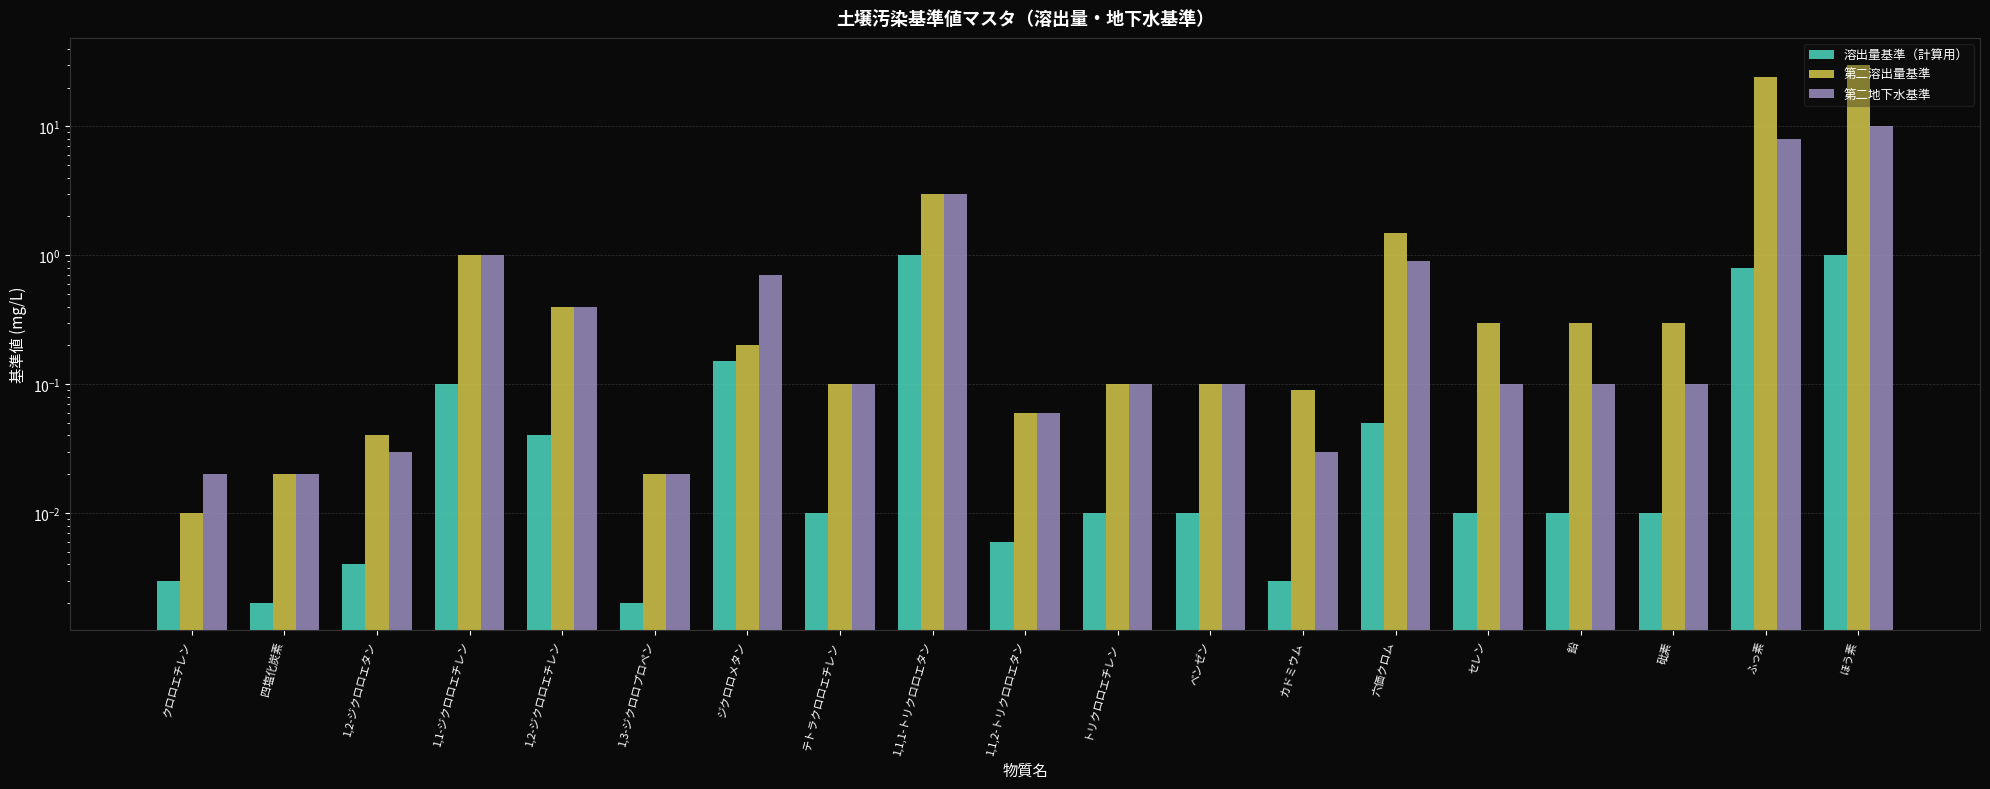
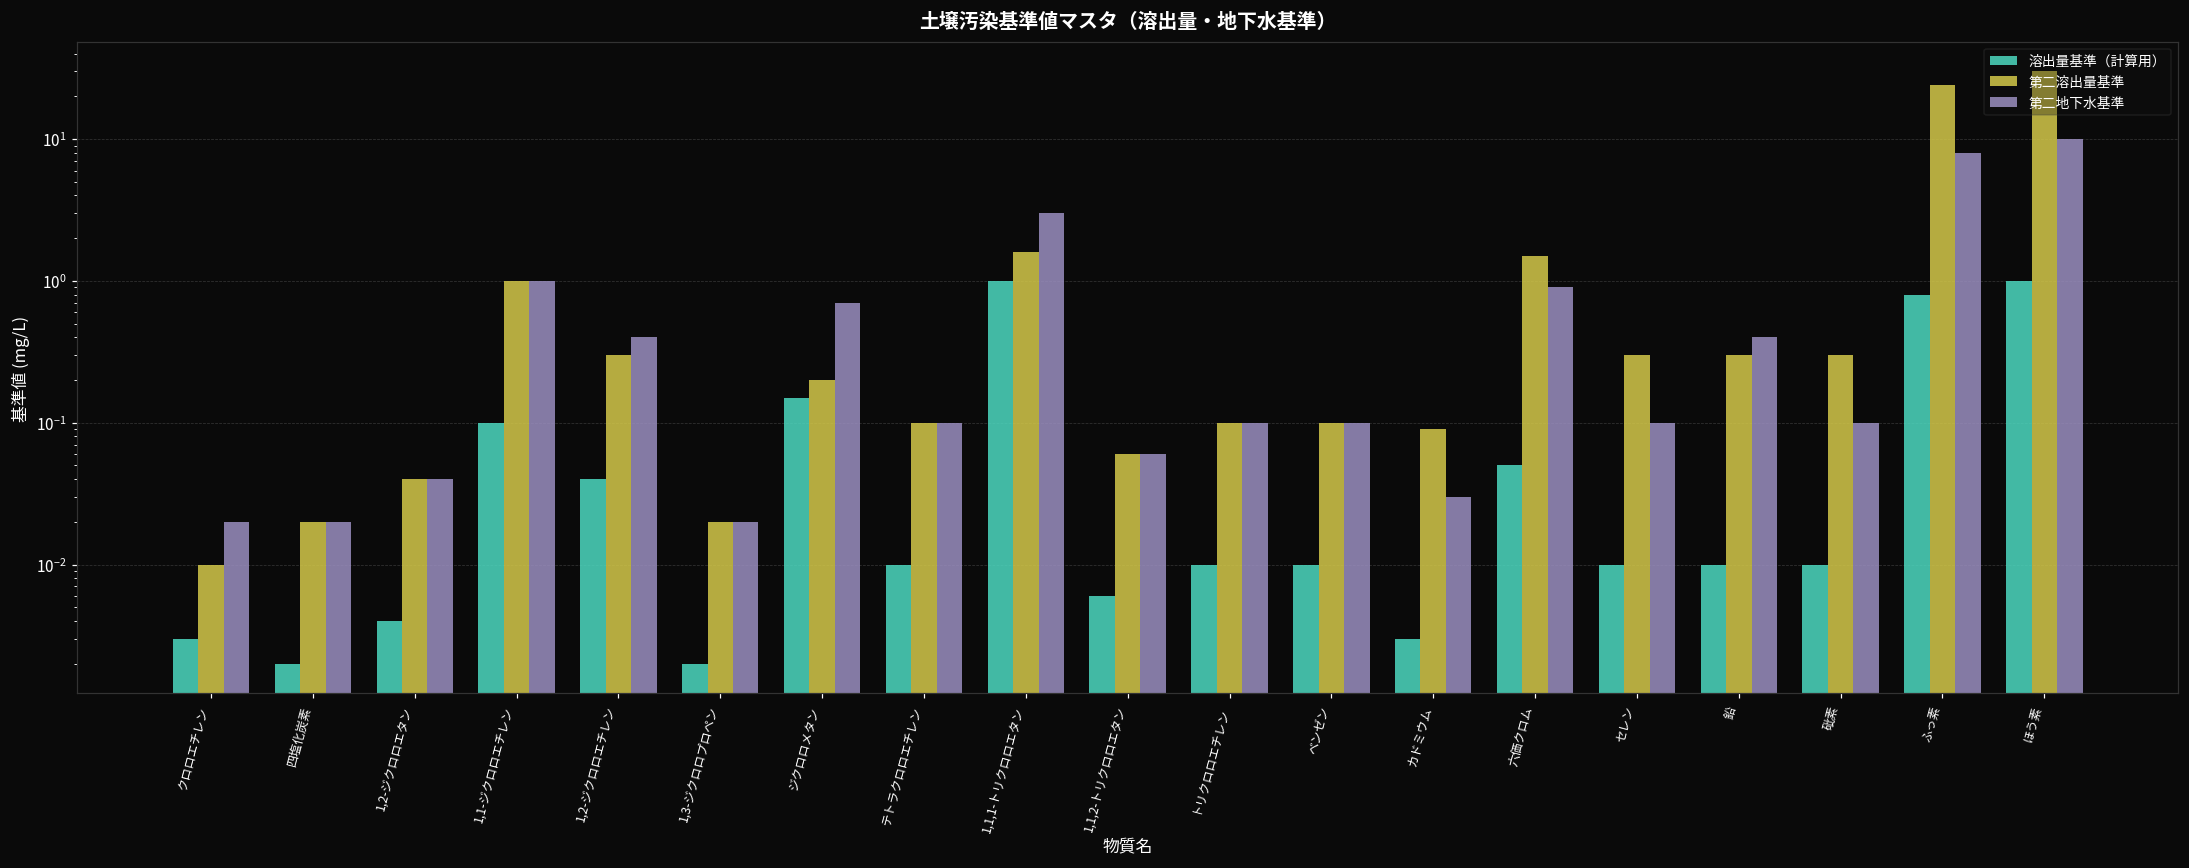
  {
    "溶出量基準（計算用）": {
      "クロロエチレン": 0.0030,
      "四塩化炭素": 0.0020,
      "1,2-ジクロロエタン": 0.0040,
      "1,1-ジクロロエチレン": 0.10,
      "1,2-ジクロロエチレン": 0.04,
      "1,3-ジクロロプロペン": 0.0020,
      "ジクロロメタン": 0.15,
      "テトラクロロエチレン": 0.01,
      "1,1,1-トリクロロエタン": 1.0,
      "1,1,2-トリクロロエタン": 0.006,
      "トリクロロエチレン": 0.01,
      "ベンゼン": 0.01,
      "カドミウム": 0.0030,
      "六価クロム": 0.05,
      "セレン": 0.01,
      "鉛": 0.01,
      "砒素": 0.01,
      "ふっ素": 0.8,
      "ほう素": 1.0
    },
    "第二溶出量基準": {
      "クロロエチレン": 0.010,
      "四塩化炭素": 0.020,
      "1,2-ジクロロエタン": 0.040,
      "1,1-ジクロロエチレン": 1.0,
-     "1,2-ジクロロエチレン": 0.4,
+     "1,2-ジクロロエチレン": 0.3,
      "1,3-ジクロロプロペン": 0.020,
      "ジクロロメタン": 0.2,
      "テトラクロロエチレン": 0.1,
-     "1,1,1-トリクロロエタン": 3.0,
+     "1,1,1-トリクロロエタン": 1.6,
      "1,1,2-トリクロロエタン": 0.06,
      "トリクロロエチレン": 0.1,
      "ベンゼン": 0.1,
      "カドミウム": 0.09,
      "六価クロム": 1.5,
      "セレン": 0.3,
      "鉛": 0.3,
      "砒素": 0.3,
      "ふっ素": 24
    },
    "第二地下水基準": {
      "クロロエチレン": 0.02,
      "四塩化炭素": 0.02,
-     "1,2-ジクロロエタン": 0.03,
+     "1,2-ジクロロエタン": 0.04,
      "1,1-ジクロロエチレン": 1.0,
      "1,2-ジクロロエチレン": 0.40,
      "1,3-ジクロロプロペン": 0.02,
      "ジクロロメタン": 0.7,
      "テトラクロロエチレン": 0.10,
      "1,1,1-トリクロロエタン": 3.0,
      "1,1,2-トリクロロエタン": 0.06,
      "トリクロロエチレン": 0.10,
      "ベンゼン": 0.10,
      "カドミウム": 0.03,
      "六価クロム": 0.9,
      "セレン": 0.10,
-     "鉛": 0.1,
+     "鉛": 0.4,
      "砒素": 0.10,
      "ふっ素": 8,
      "ほう素": 10
    }
  }
